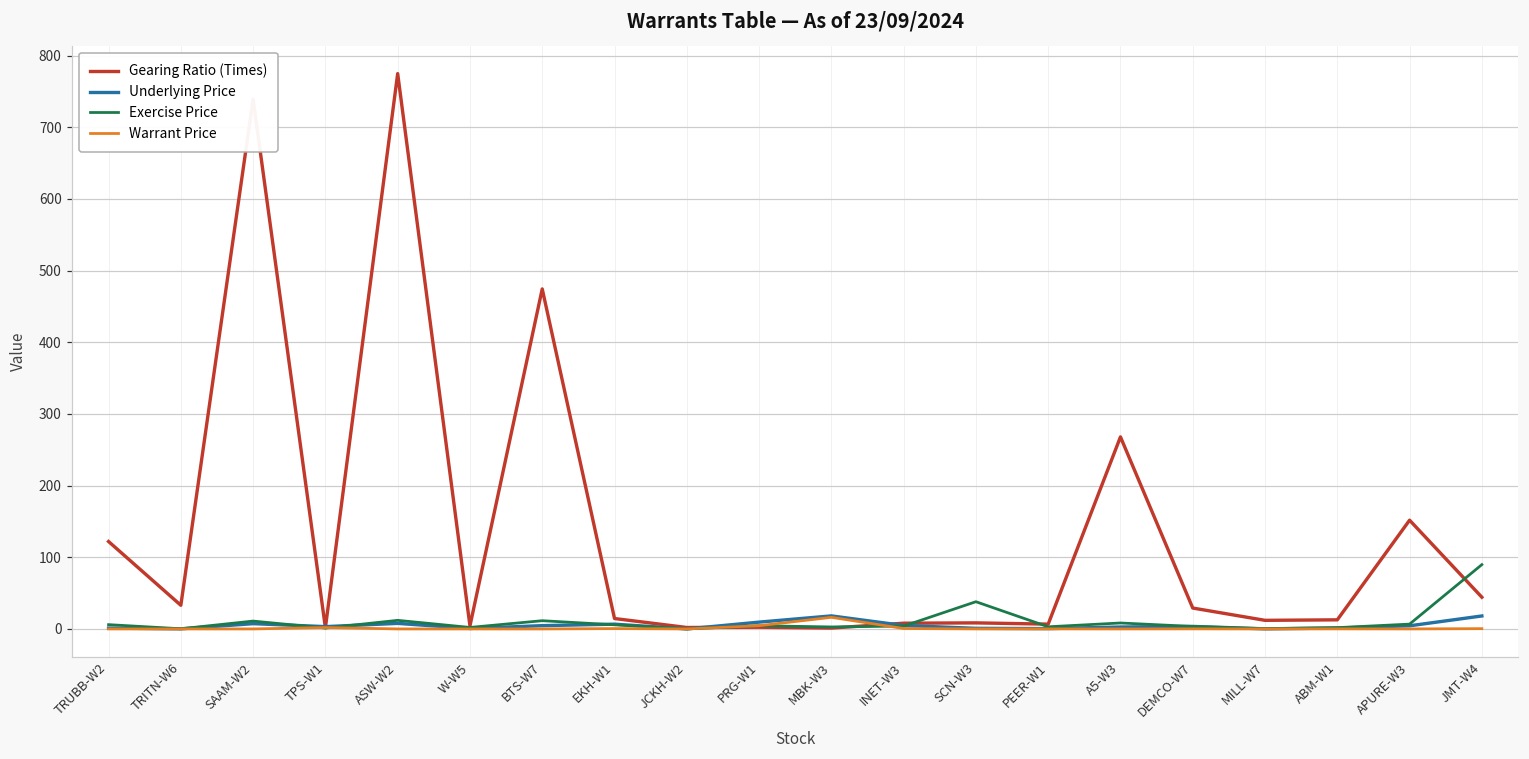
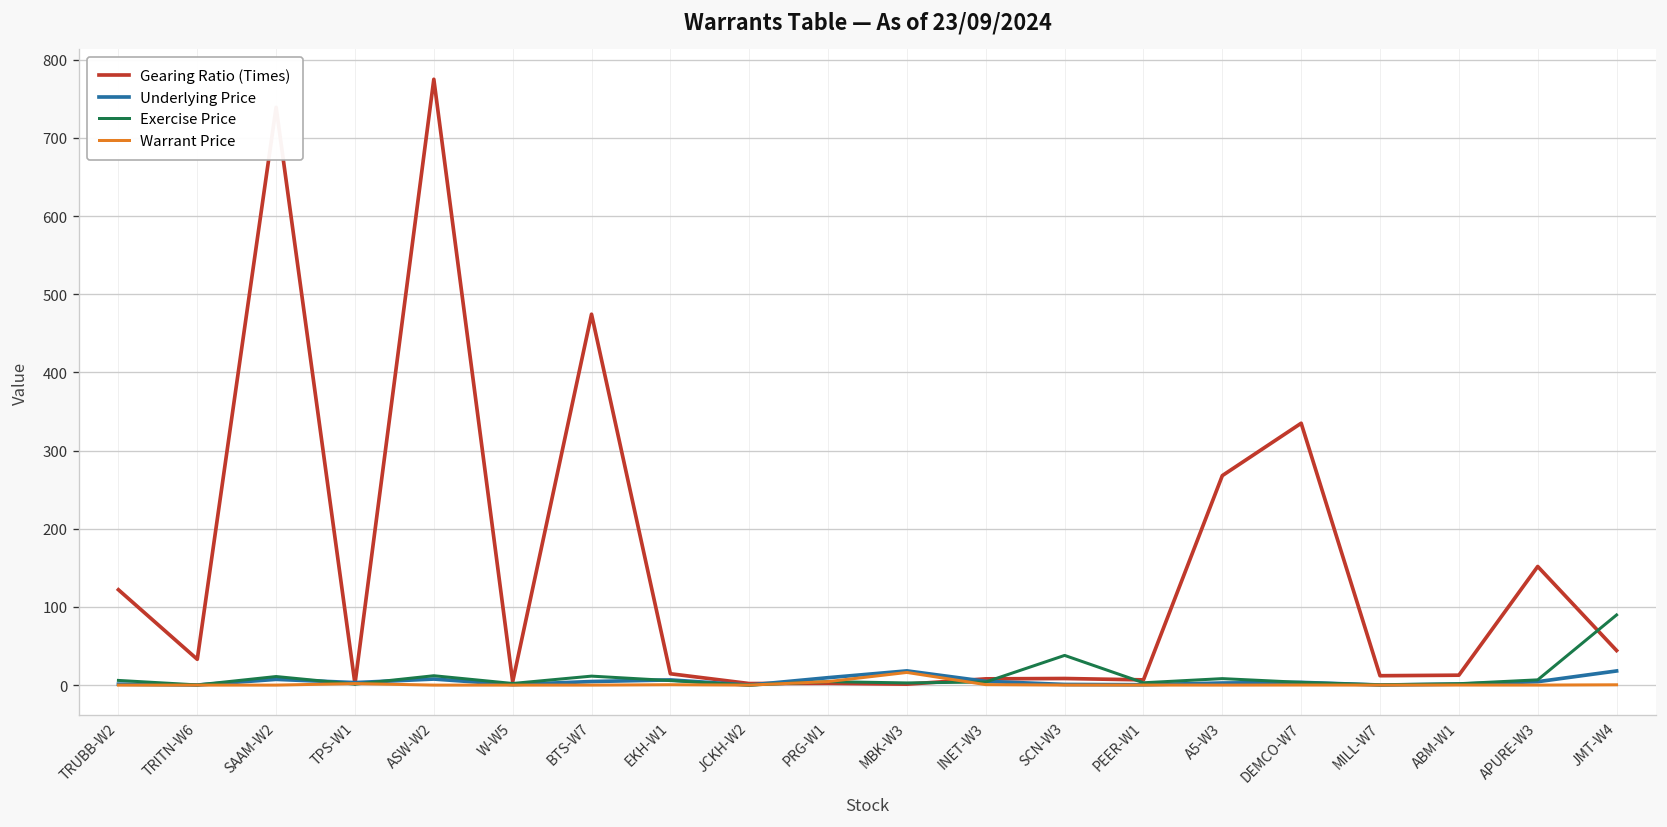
  {
    "Gearing Ratio (Times)": {
      "TRUBB-W2": 120,
      "TRITN-W6": 30,
      "ASW-W2": 780,
      "BTS-W7": 470,
      "EKH-W1": 10,
      "SCN-W3": 10,
      "A5-W3": 270,
-     "DEMCO-W7": 30,
+     "DEMCO-W7": 340,
      "MILL-W7": 10,
      "ABM-W1": 10,
      "APURE-W3": 150,
      "JMT-W4": 40
    },
    "Underlying Price": {
      "ASW-W2": 10,
      "BTS-W7": 0,
      "PRG-W1": 10,
      "JMT-W4": 20
    },
    "Exercise Price": {
      "TRUBB-W2": 10,
      "ASW-W2": 10,
      "BTS-W7": 10,
      "SCN-W3": 40,
      "A5-W3": 10,
      "JMT-W4": 90
    },
    "Warrant Price": {
      "SAAM-W2": 0,
      "ASW-W2": 0,
      "BTS-W7": 0,
      "EKH-W1": 0,
      "APURE-W3": 0,
      "JMT-W4": 0
    }
  }
